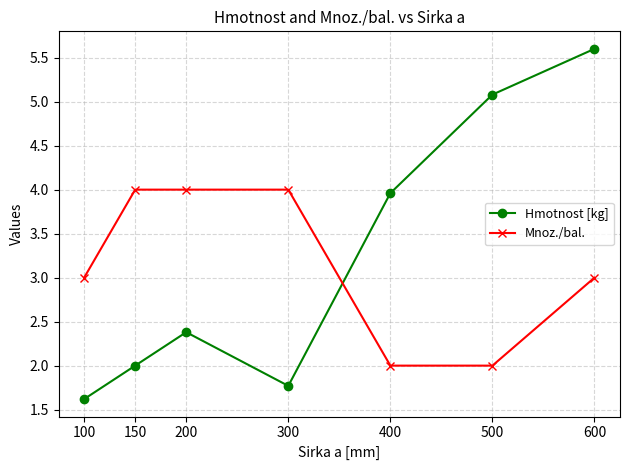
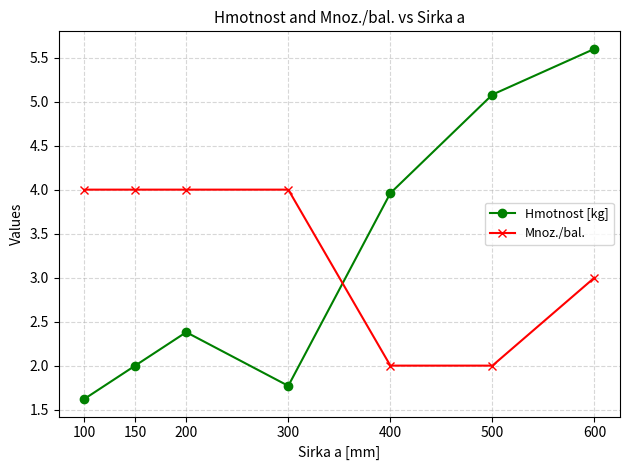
  {
    "Hmotnost [kg]": {
      "100": 1.6,
      "150": 2,
      "200": 2.4,
      "300": 1.8,
      "400": 4.0,
      "500": 5.1,
      "600": 5.6
    },
    "Mnoz./bal.": {
-     "100": 3,
+     "100": 4,
      "150": 4,
      "200": 4,
      "300": 4,
      "400": 2,
      "500": 2,
      "600": 3
    }
  }
